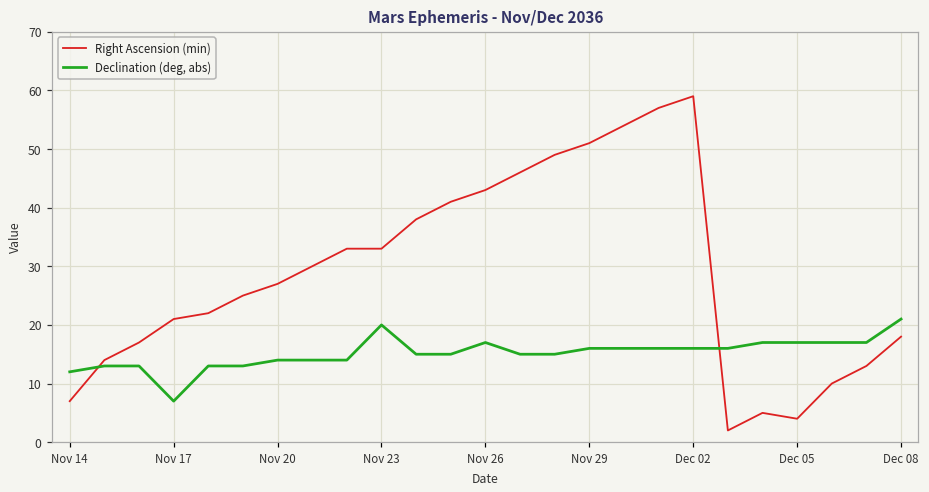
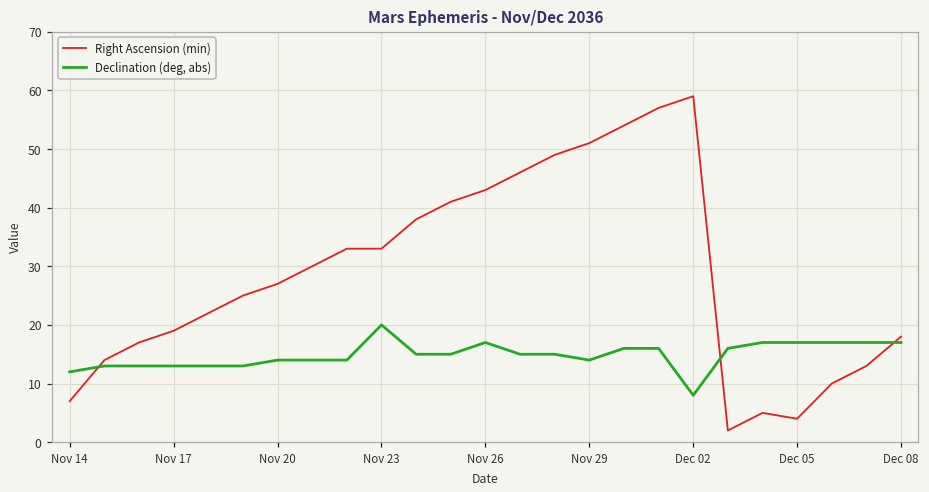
  {
    "Right Ascension (min)": {
      "Nov 14": 7,
-     "Nov 17": 21,
+     "Nov 17": 19,
      "Nov 20": 27,
      "Nov 23": 33,
      "Nov 26": 43,
      "Nov 29": 51,
      "Dec 02": 59,
      "Dec 05": 4,
      "Dec 08": 18
    },
    "Declination (deg, abs)": {
      "Nov 14": 12,
-     "Nov 17": 7,
+     "Nov 17": 13,
      "Nov 20": 14,
      "Nov 23": 20,
      "Nov 26": 17,
-     "Nov 29": 16,
-     "Dec 02": 16,
+     "Nov 29": 14,
+     "Dec 02": 8,
      "Dec 05": 17,
-     "Dec 08": 21
+     "Dec 08": 17
    }
  }
